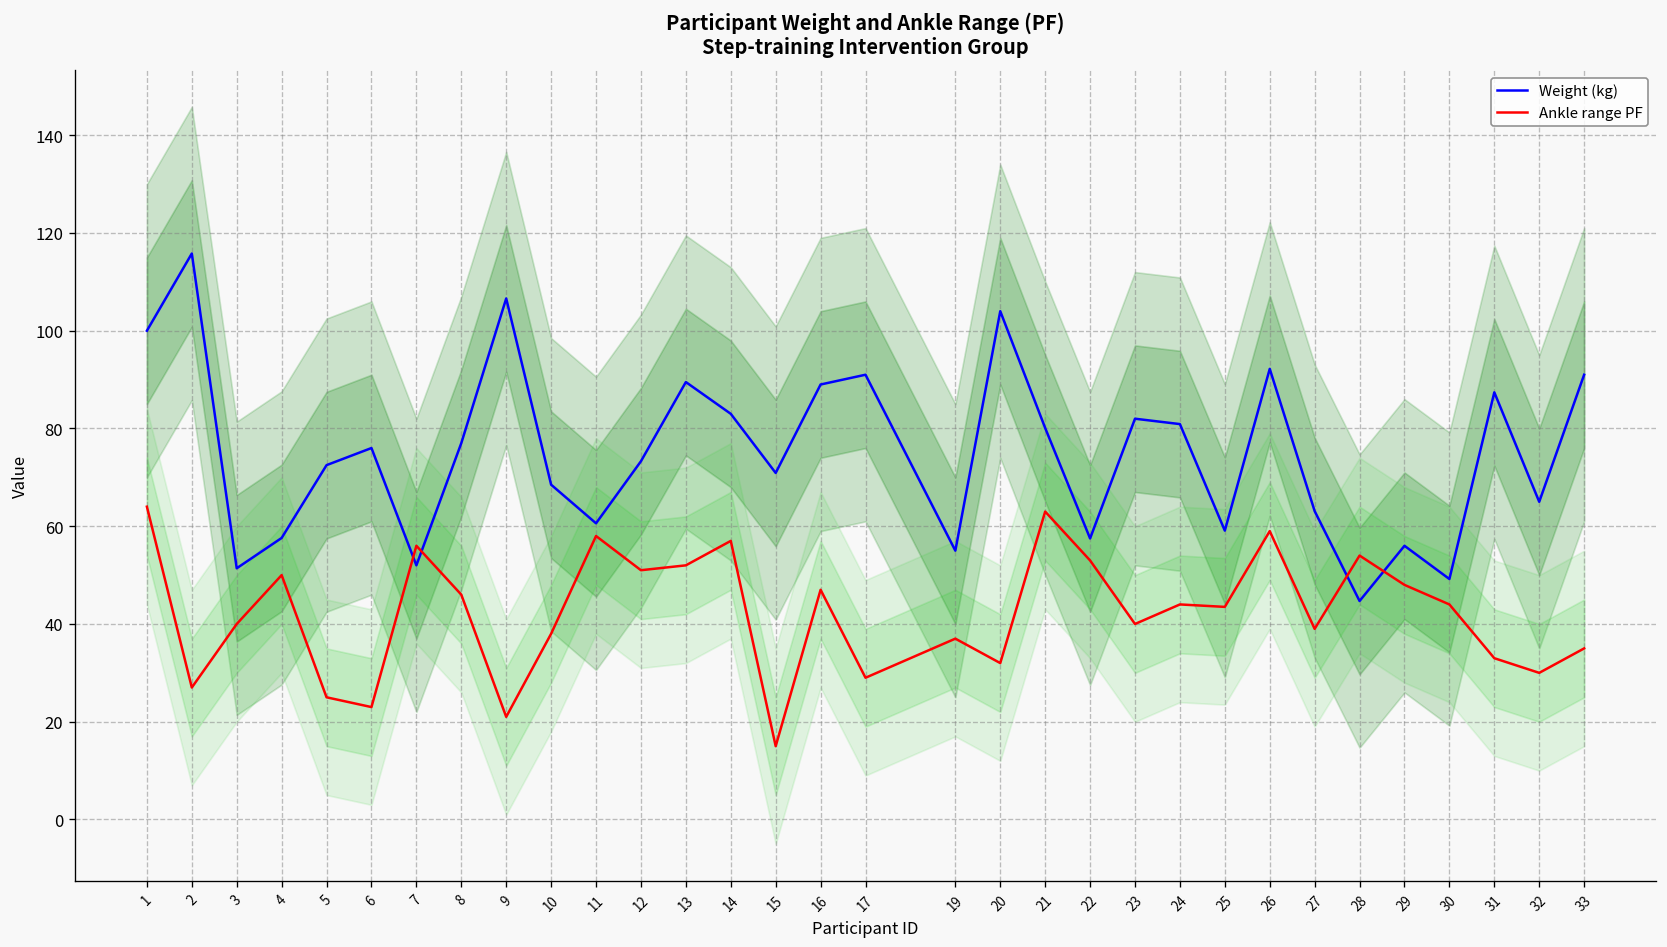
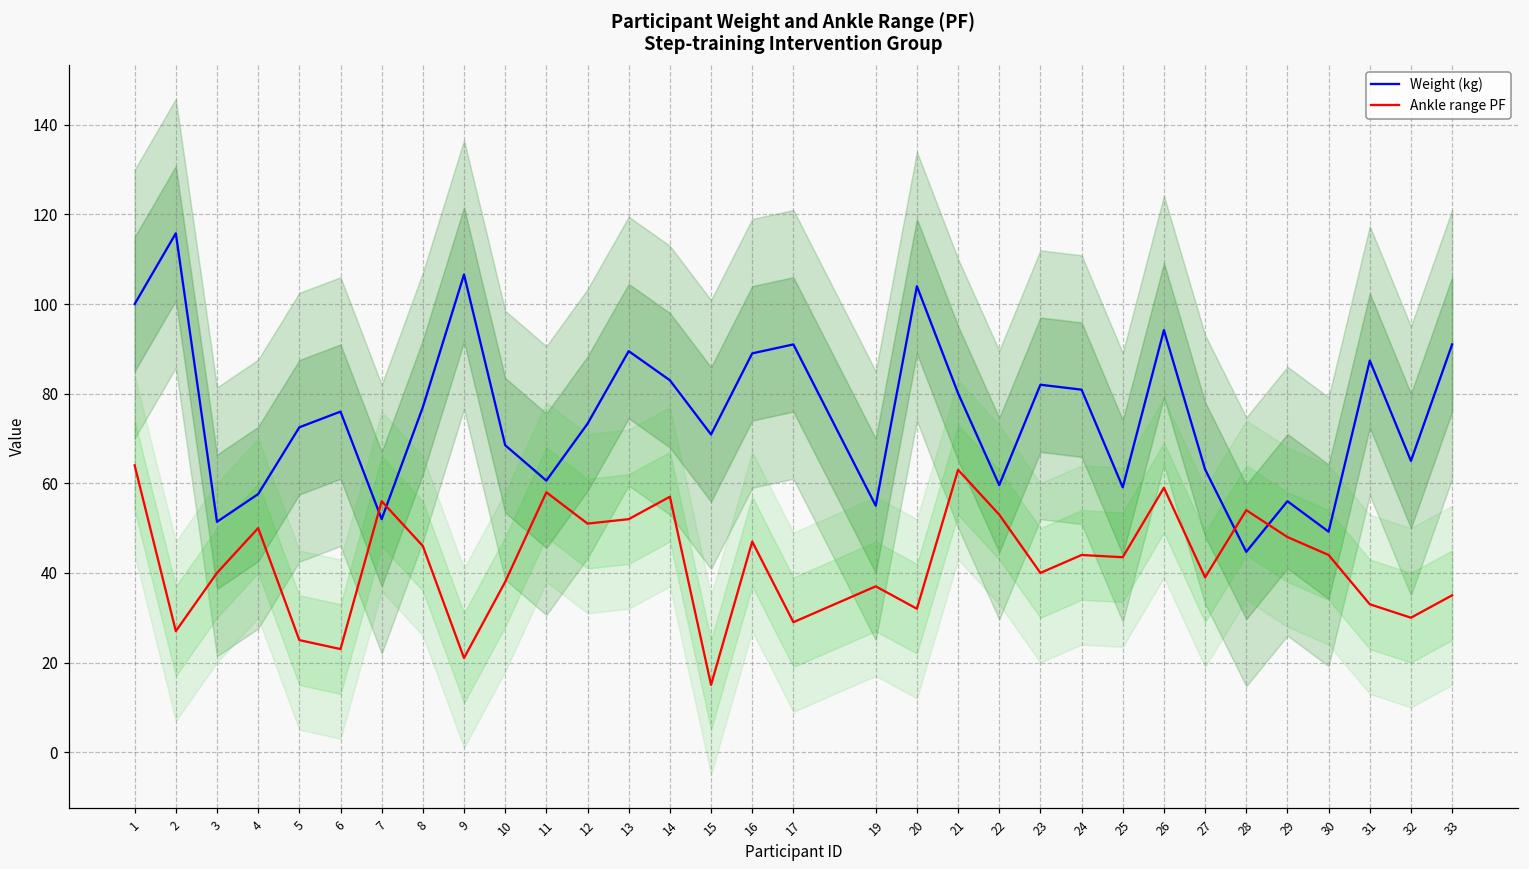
  {
    "Weight (kg)": {
      "1": 100,
      "2": 116,
      "3": 51,
      "4": 58,
      "5": 73,
      "6": 76,
      "7": 52,
      "8": 77,
      "9": 107,
      "10": 69,
      "11": 61,
      "12": 73,
      "13": 90,
      "14": 83,
      "15": 71,
      "16": 89,
      "17": 91,
      "19": 55,
      "20": 104,
      "21": 80,
-     "22": 58,
+     "22": 60,
      "23": 82,
      "24": 81,
      "25": 59,
-     "26": 92,
+     "26": 94,
      "27": 63,
      "28": 45,
      "29": 56,
      "30": 49,
      "31": 87,
      "32": 65,
      "33": 91
    },
    "Ankle range PF": {
      "1": 64,
      "2": 27,
      "3": 40,
      "4": 50,
      "5": 25,
      "6": 23,
      "7": 56,
      "8": 46,
      "9": 21,
      "10": 38,
      "11": 58,
      "12": 51,
      "13": 52,
      "14": 57,
      "15": 15,
      "16": 47,
      "17": 29,
      "19": 37,
      "20": 32,
      "21": 63,
      "22": 53,
      "23": 40,
      "24": 44,
      "25": 44,
      "26": 59,
      "27": 39,
      "28": 54,
      "29": 48,
      "30": 44,
      "31": 33,
      "32": 30,
      "33": 35
    }
  }
